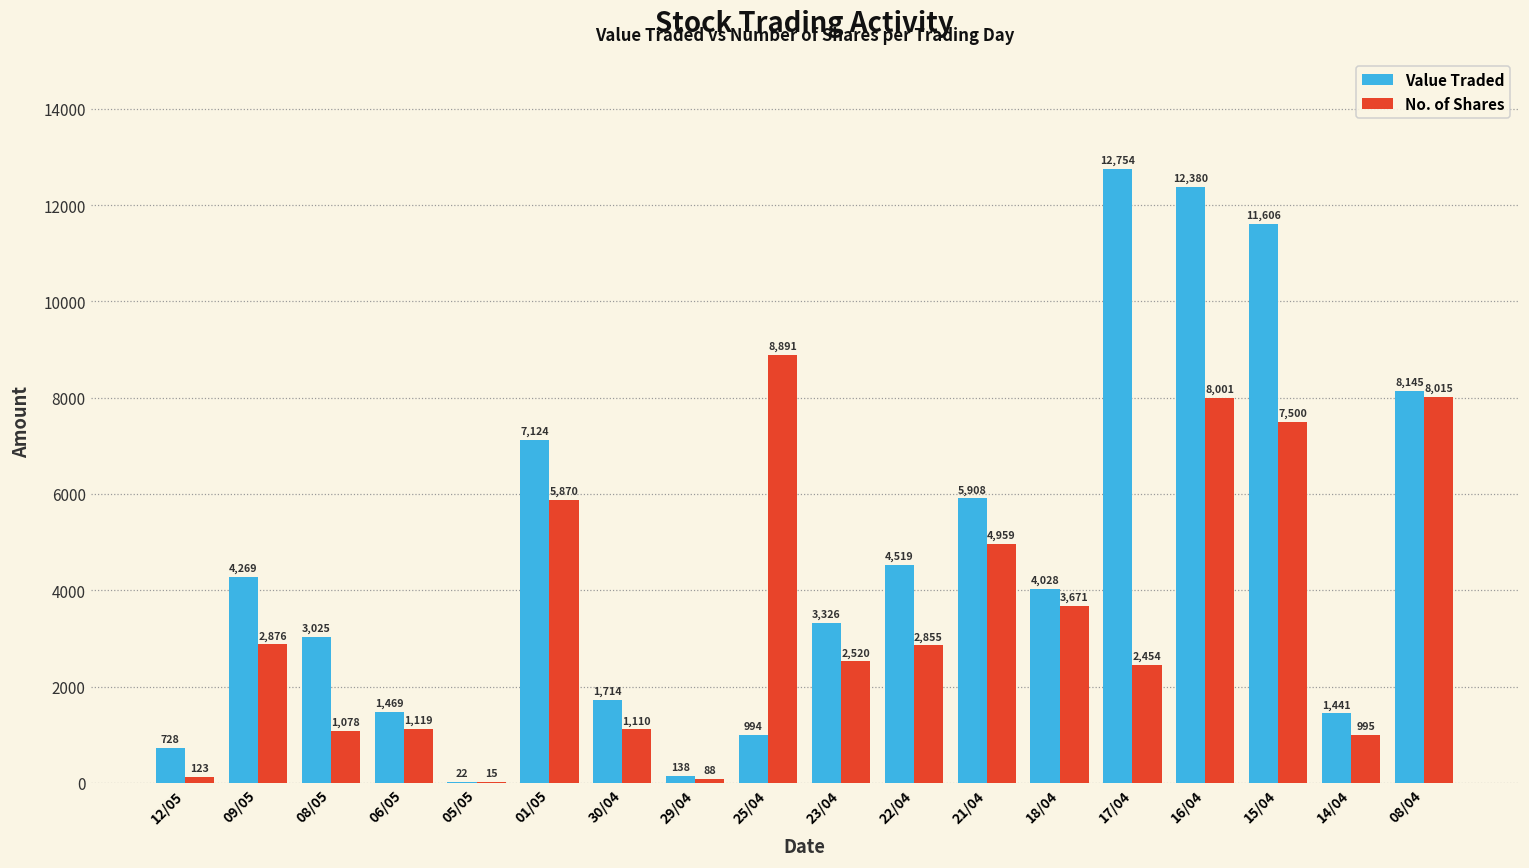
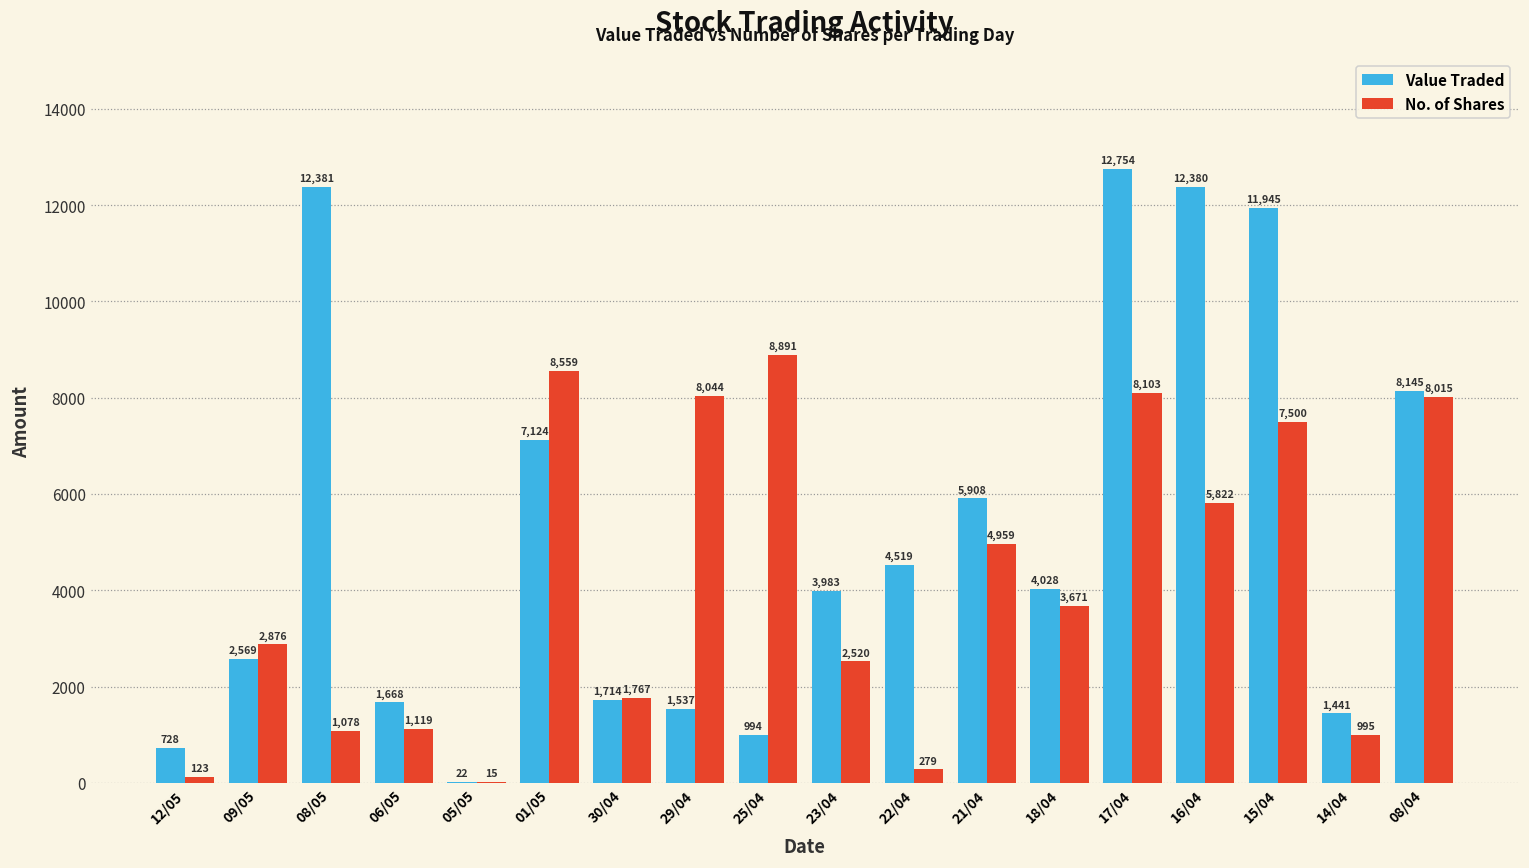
  {
    "Value Traded": {
      "12/05": "728",
-     "09/05": "4,269",
-     "08/05": "3,025",
-     "06/05": "1,469",
+     "09/05": "2,569",
+     "08/05": "12,381",
+     "06/05": "1,668",
      "05/05": "22",
      "01/05": "7,124",
      "30/04": "1,714",
-     "29/04": "138",
+     "29/04": "1,537",
      "25/04": "994",
-     "23/04": "3,326",
+     "23/04": "3,983",
      "22/04": "4,519",
      "21/04": "5,908",
      "18/04": "4,028",
      "17/04": "12,754",
      "16/04": "12,380",
-     "15/04": "11,606",
+     "15/04": "11,945",
      "14/04": "1,441",
      "08/04": "8,145"
    },
    "No. of Shares": {
      "12/05": "123",
      "09/05": "2,876",
      "08/05": "1,078",
      "06/05": "1,119",
      "05/05": "15",
-     "01/05": "5,870",
-     "30/04": "1,110",
-     "29/04": "88",
+     "01/05": "8,559",
+     "30/04": "1,767",
+     "29/04": "8,044",
      "25/04": "8,891",
      "23/04": "2,520",
-     "22/04": "2,855",
+     "22/04": "279",
      "21/04": "4,959",
      "18/04": "3,671",
-     "17/04": "2,454",
-     "16/04": "8,001",
+     "17/04": "8,103",
+     "16/04": "5,822",
      "15/04": "7,500",
      "14/04": "995",
      "08/04": "8,015"
    }
  }
